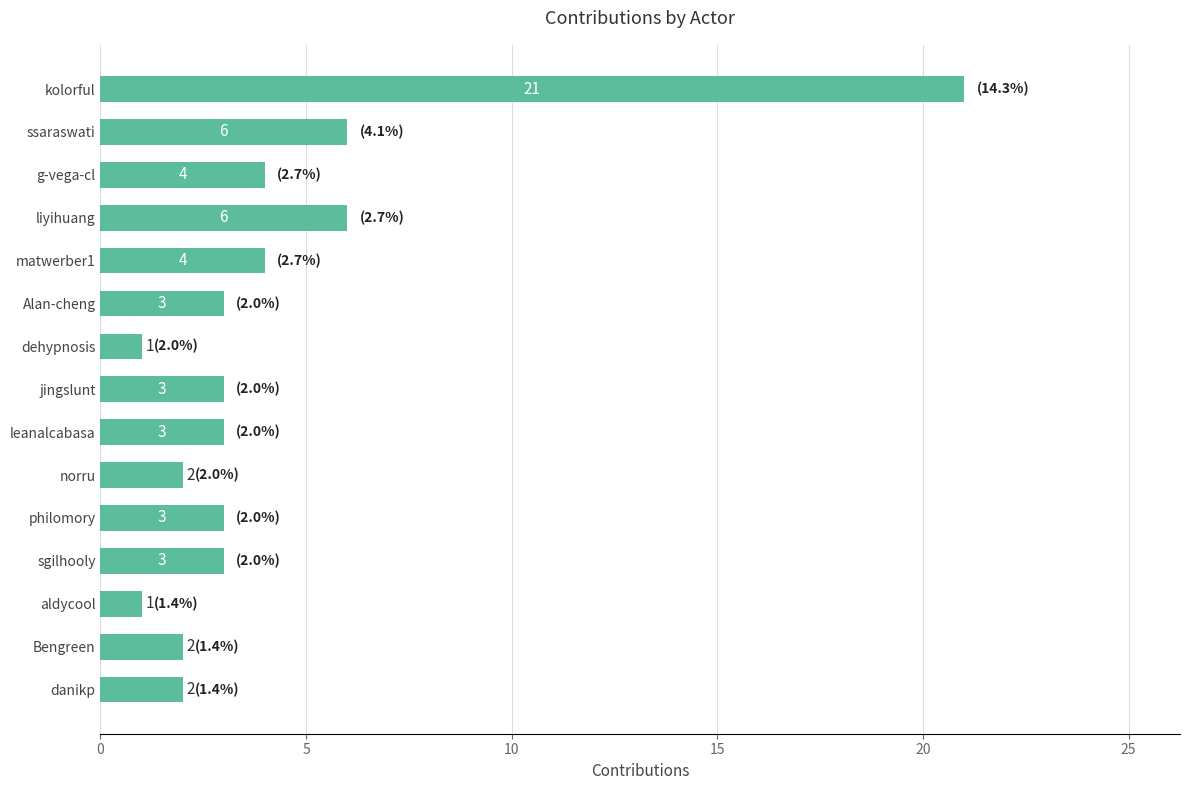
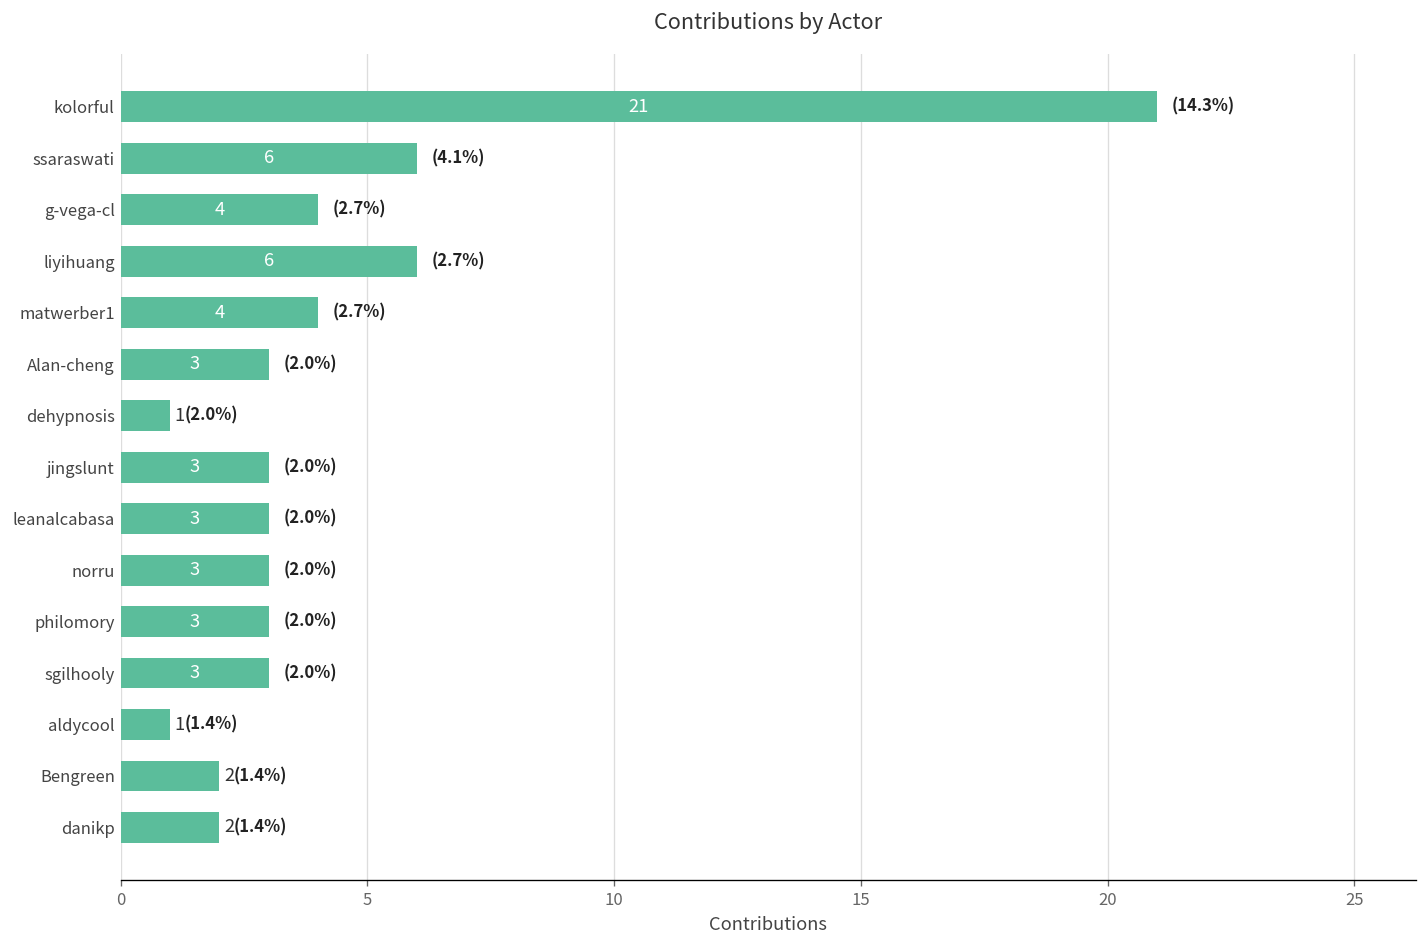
  {
    "kolorful": 21,
    "ssaraswati": 6,
    "g-vega-cl": 4,
    "liyihuang": 6,
    "matwerber1": 4,
    "Alan-cheng": 3,
    "dehypnosis": 1,
    "jingslunt": 3,
    "leanalcabasa": 3,
-   "norru": 2,
+   "norru": 3,
    "philomory": 3,
    "sgilhooly": 3,
    "aldycool": 1,
    "Bengreen": 2,
    "danikp": 2
  }
